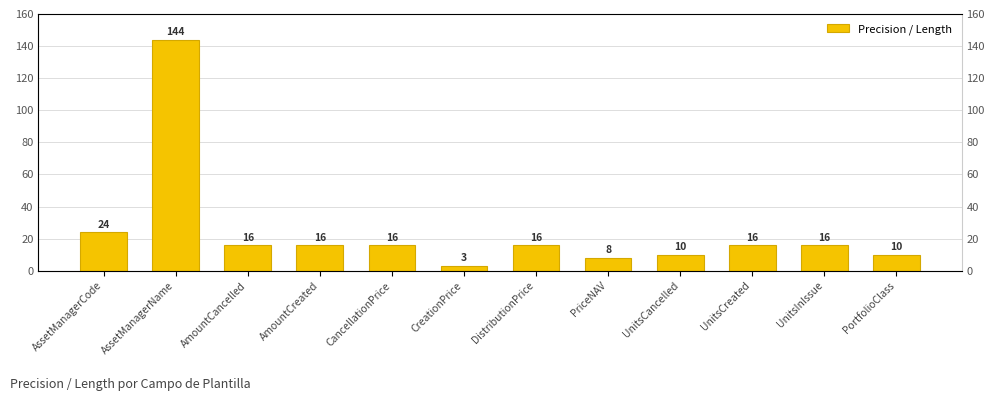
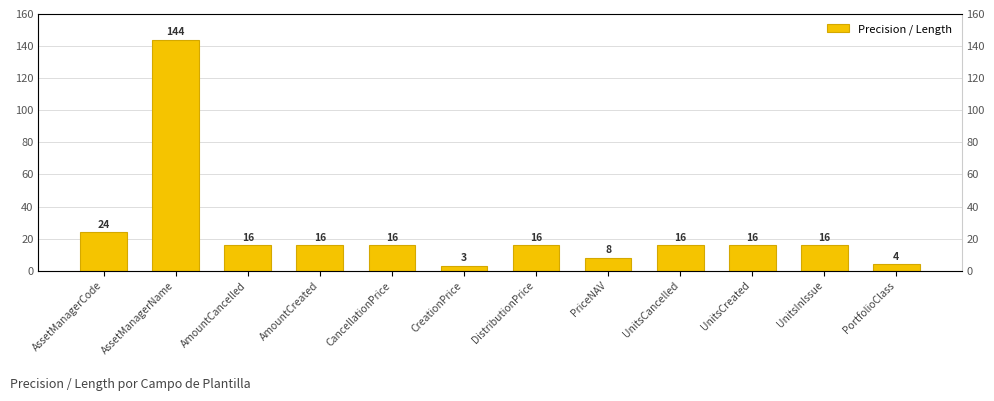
  {
    "AssetManagerCode": 24,
    "AssetManagerName": 144,
    "AmountCancelled": 16,
    "AmountCreated": 16,
    "CancellationPrice": 16,
    "CreationPrice": 3,
    "DistributionPrice": 16,
    "PriceNAV": 8,
-   "UnitsCancelled": 10,
+   "UnitsCancelled": 16,
    "UnitsCreated": 16,
    "UnitsInIssue": 16,
-   "PortfolioClass": 10
+   "PortfolioClass": 4
  }
